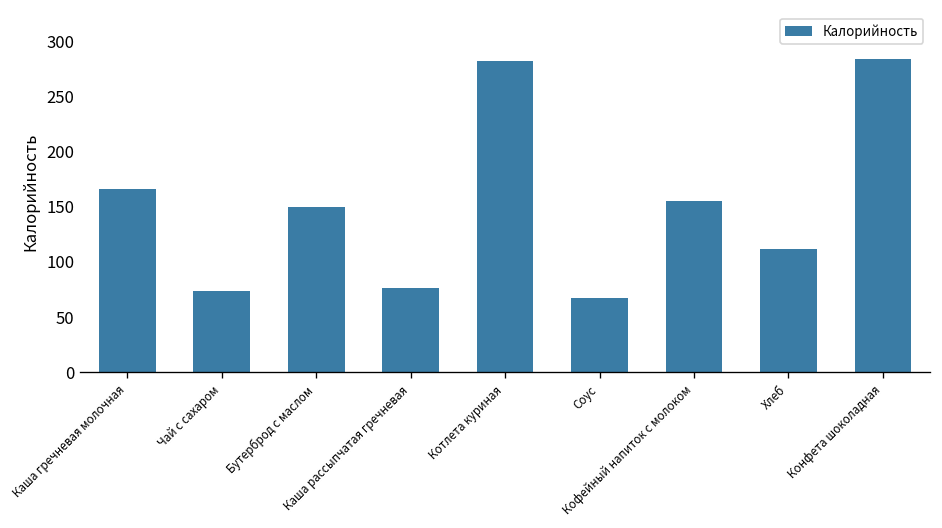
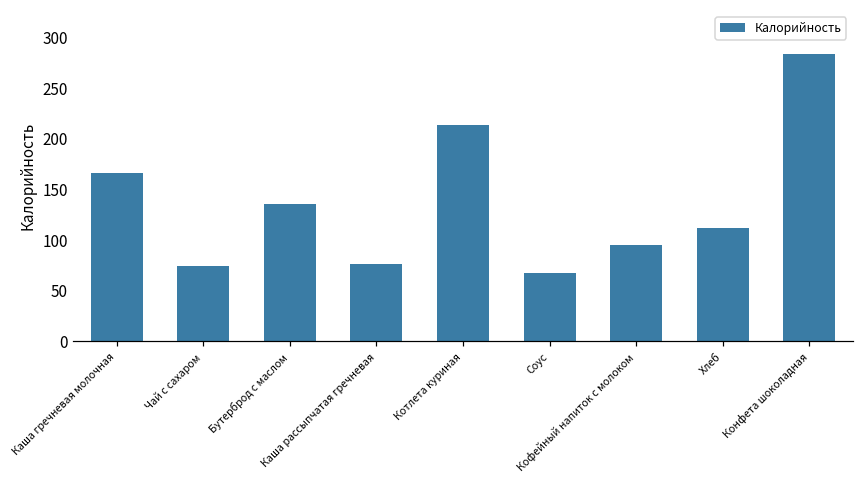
  {
    "Каша гречневая молочная": 170,
    "Чай с сахаром": 70,
-   "Бутерброд с маслом": 150,
+   "Бутерброд с маслом": 140,
    "Каша рассыпчатая гречневая": 80,
-   "Котлета куриная": 280,
+   "Котлета куриная": 210,
    "Соус": 70,
-   "Кофейный напиток с молоком": 160,
+   "Кофейный напиток с молоком": 90,
    "Хлеб": 110,
    "Конфета шоколадная": 280
  }
